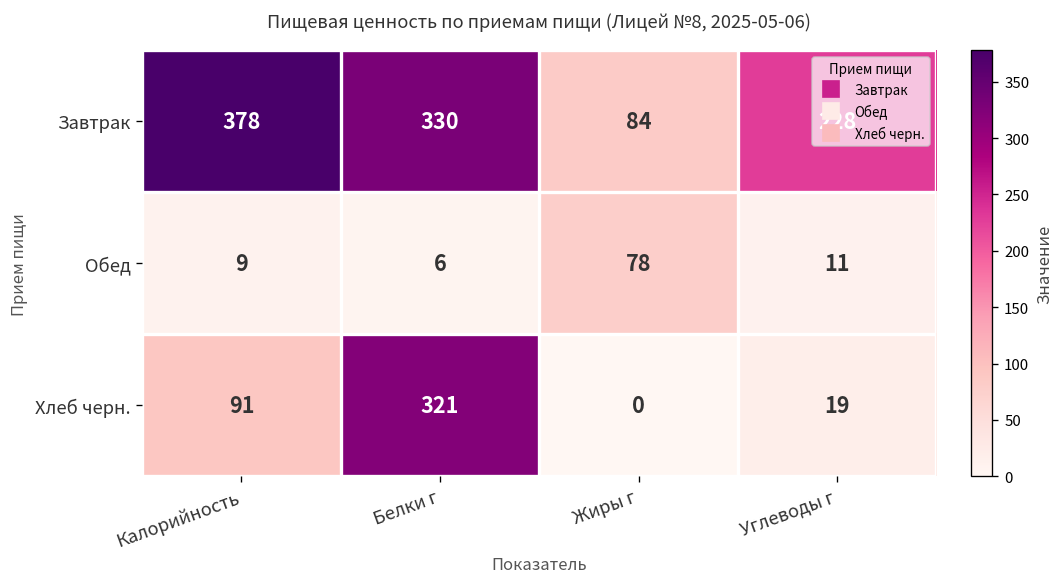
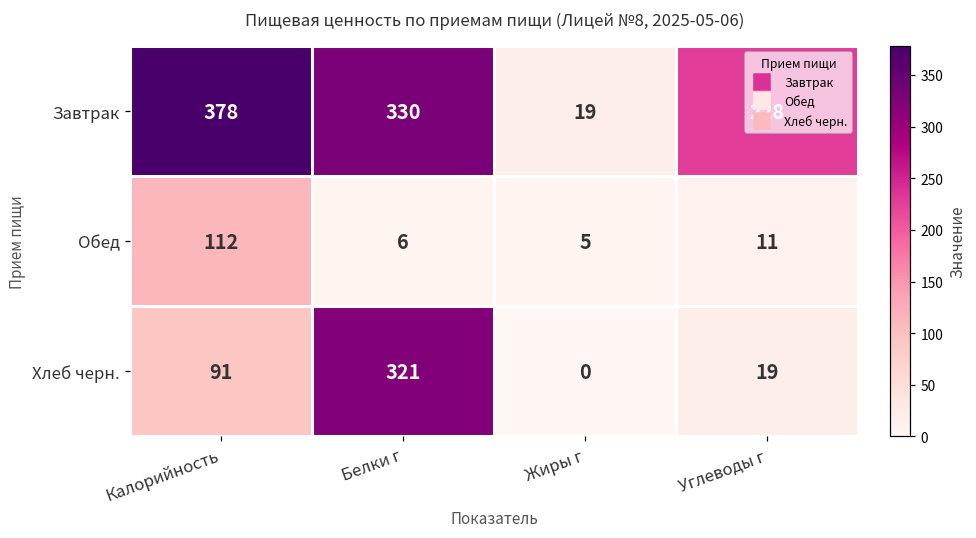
  {
    "Завтрак": {
      "Калорийность": 378,
      "Белки г": 330,
-     "Жиры г": 84
+     "Жиры г": 19
    },
    "Обед": {
-     "Калорийность": 9,
+     "Калорийность": 112,
      "Белки г": 6,
-     "Жиры г": 78,
+     "Жиры г": 5,
      "Углеводы г": 11
    },
    "Хлеб черн.": {
      "Калорийность": 91,
      "Белки г": 321,
      "Жиры г": 0,
      "Углеводы г": 19
    }
  }
